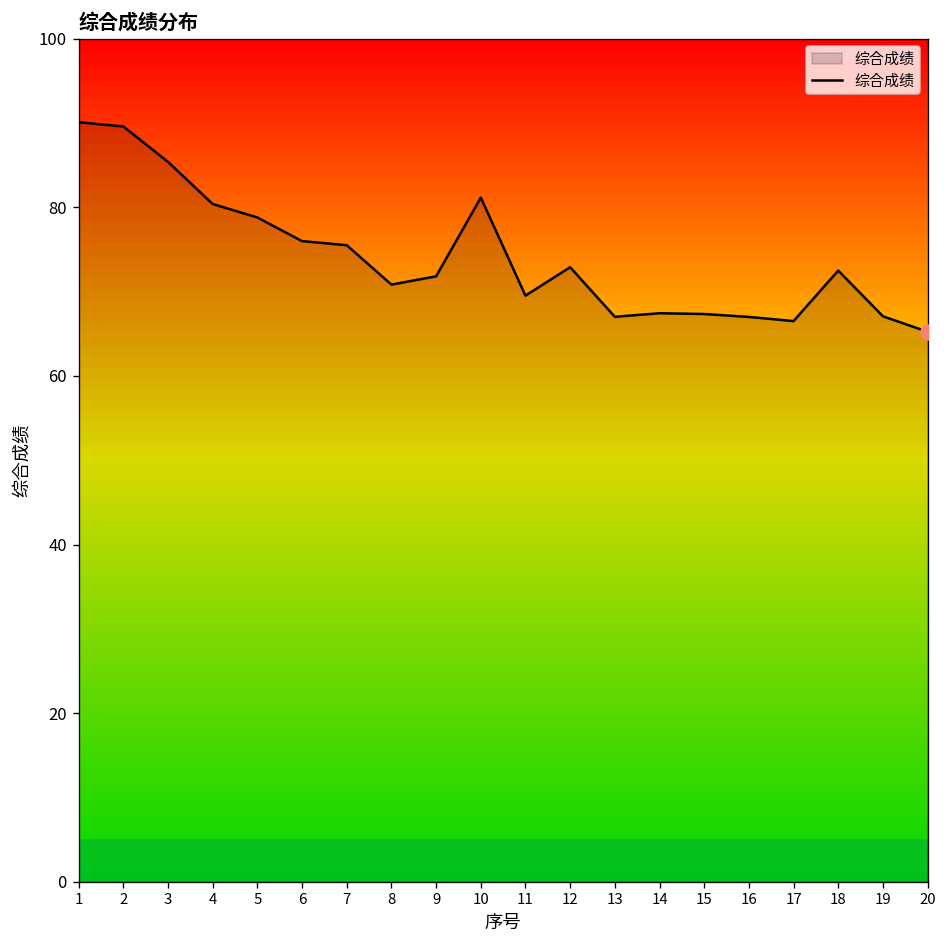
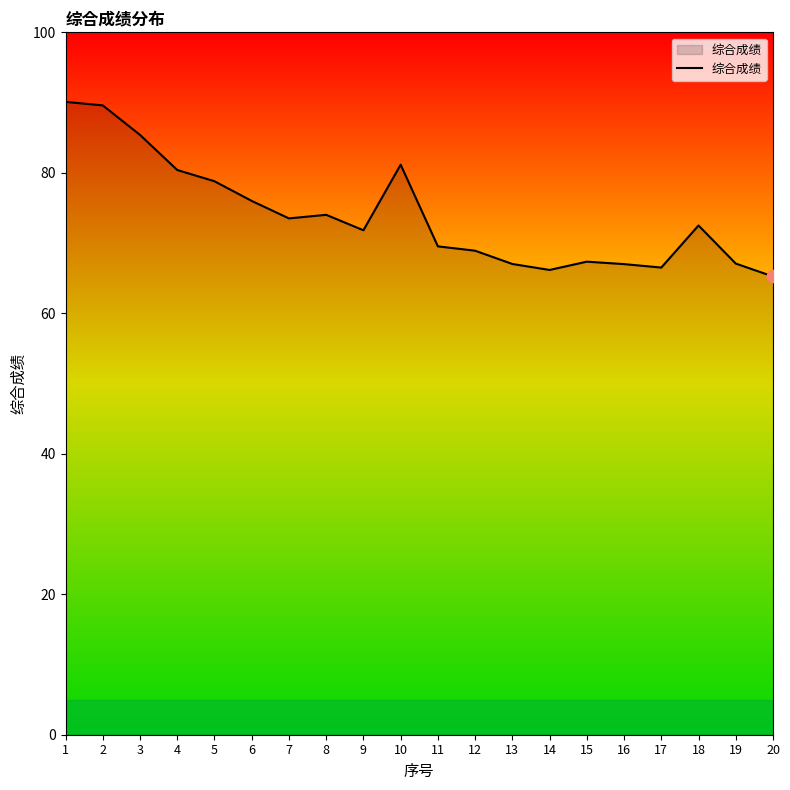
  {
    "综合成绩": {
      "1": 90,
      "2": 90,
      "3": 85,
      "4": 80,
      "5": 79,
      "6": 76,
-     "7": 76,
-     "8": 71,
+     "7": 74,
+     "8": 74,
      "9": 72,
      "10": 81,
      "11": 70,
-     "12": 73,
+     "12": 69,
      "13": 67,
-     "14": 67,
+     "14": 66,
      "15": 67,
      "16": 67,
      "17": 67,
      "18": 73,
      "19": 67
    }
  }
